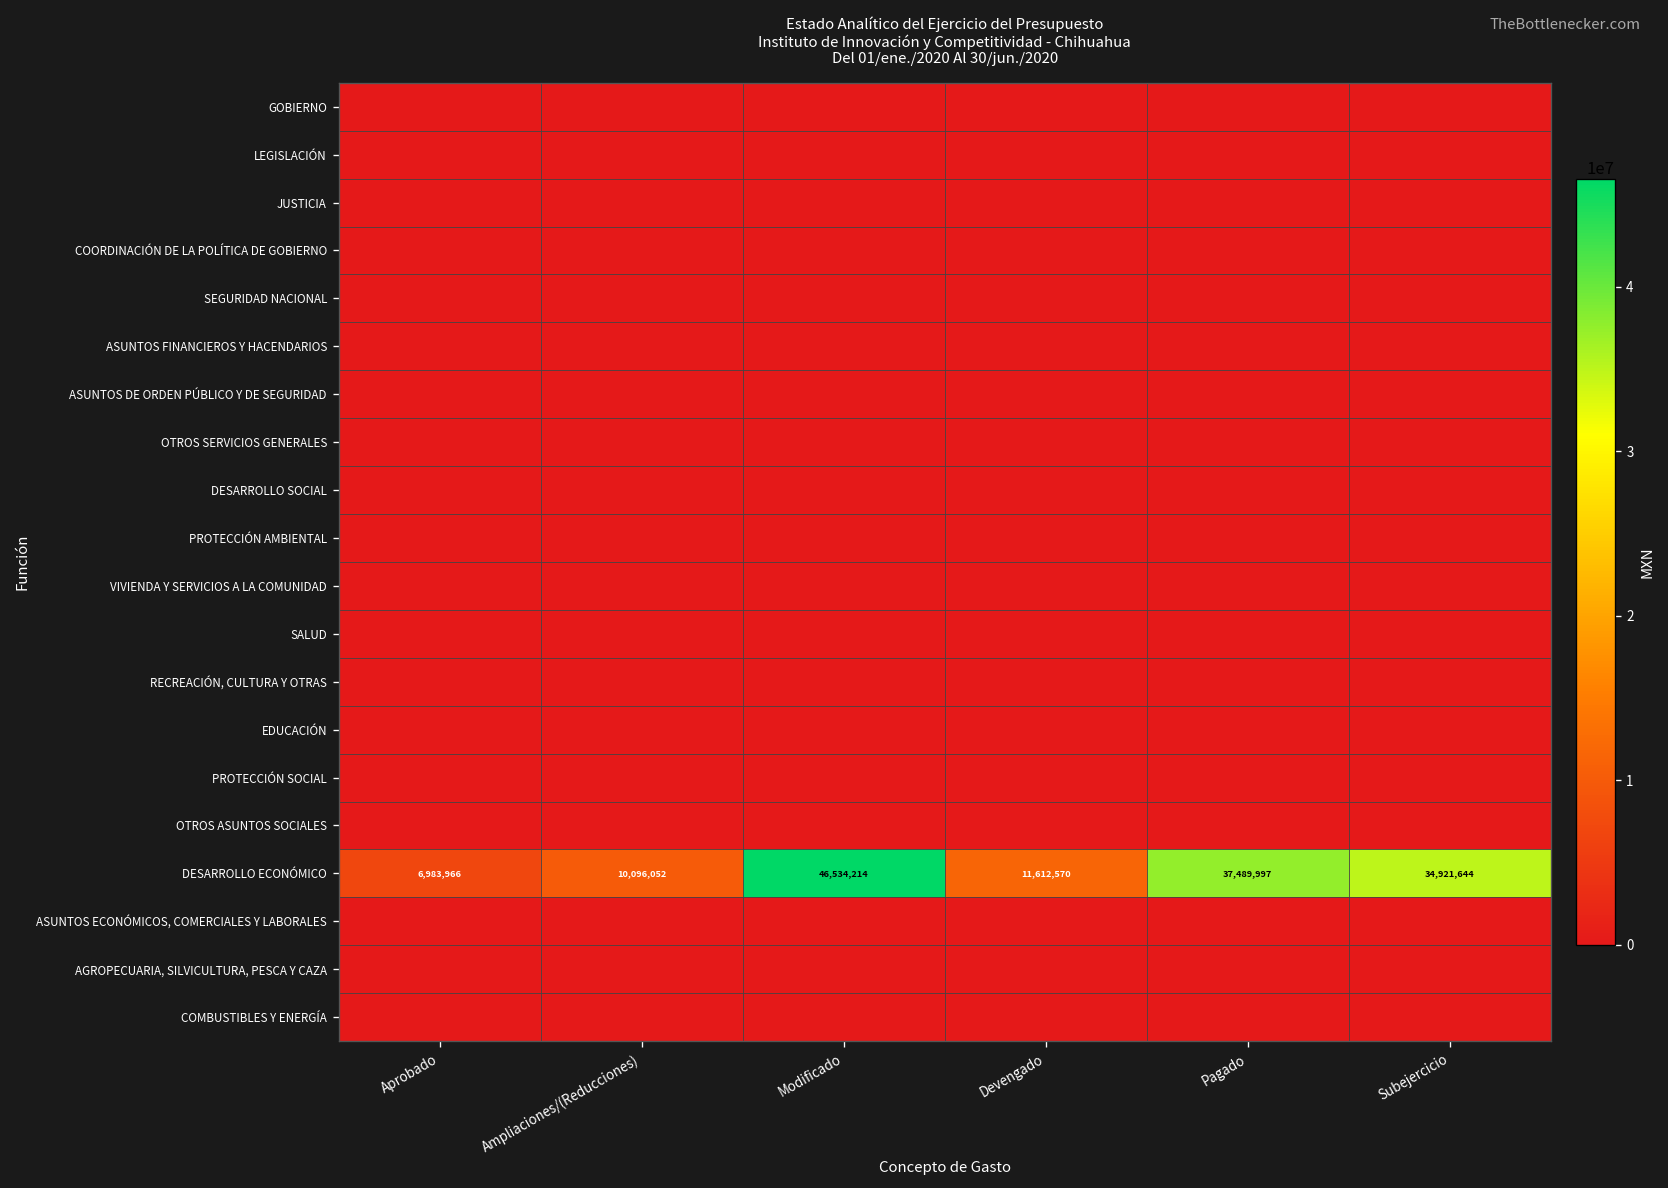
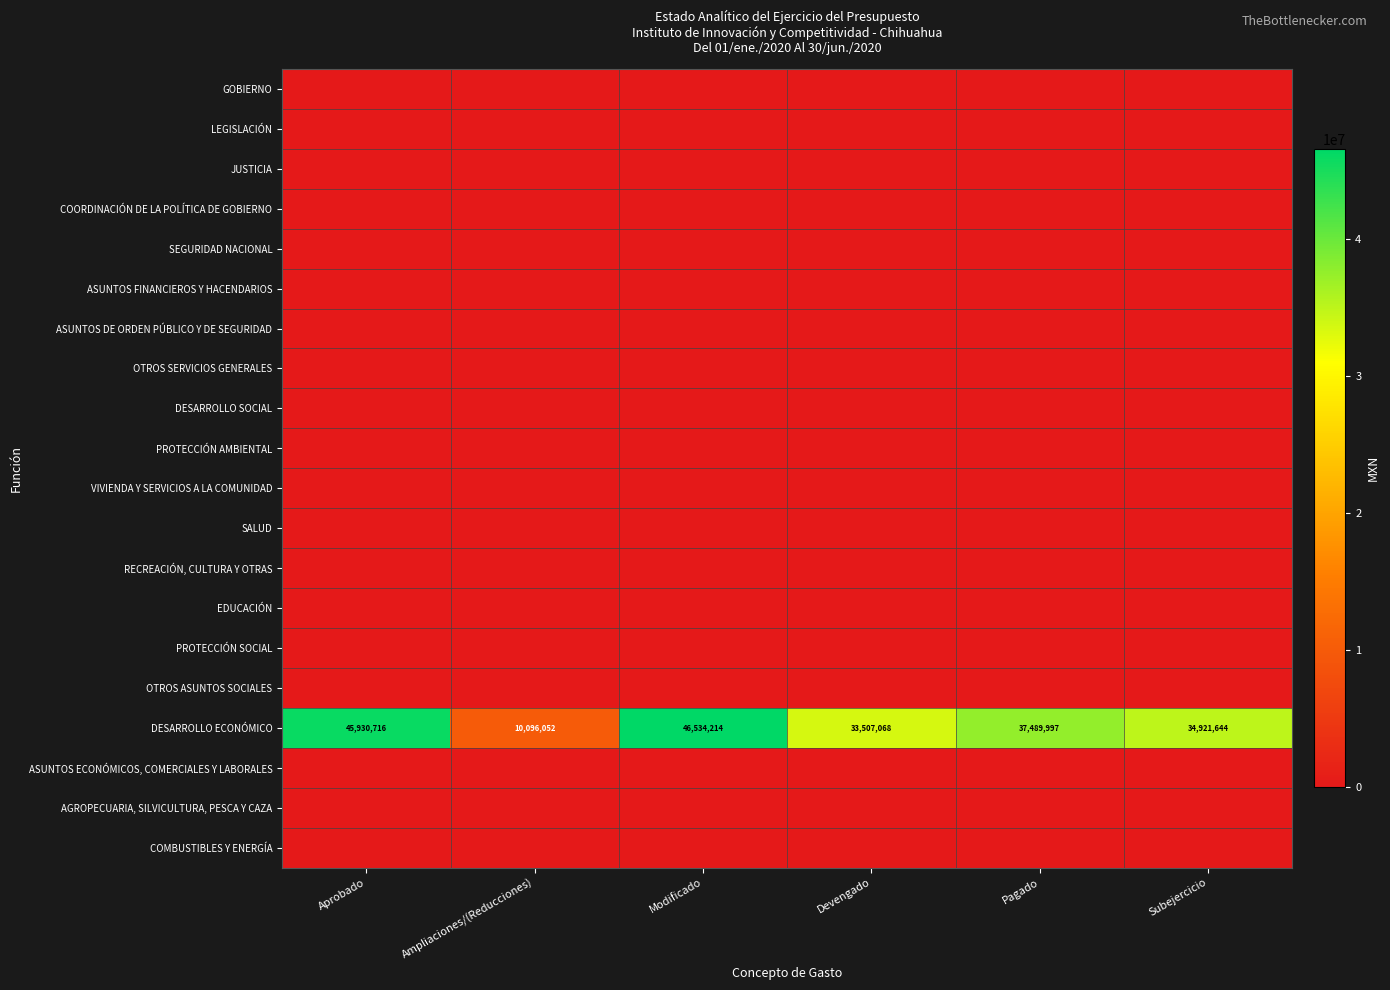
  {
    "DESARROLLO ECONÓMICO": {
-     "Aprobado": "6,983,966",
+     "Aprobado": "45,930,716",
      "Ampliaciones/(Reducciones)": "10,096,052",
      "Modificado": "46,534,214",
-     "Devengado": "11,612,570",
+     "Devengado": "33,507,068",
      "Pagado": "37,489,997",
      "Subejercicio": "34,921,644"
    }
  }
